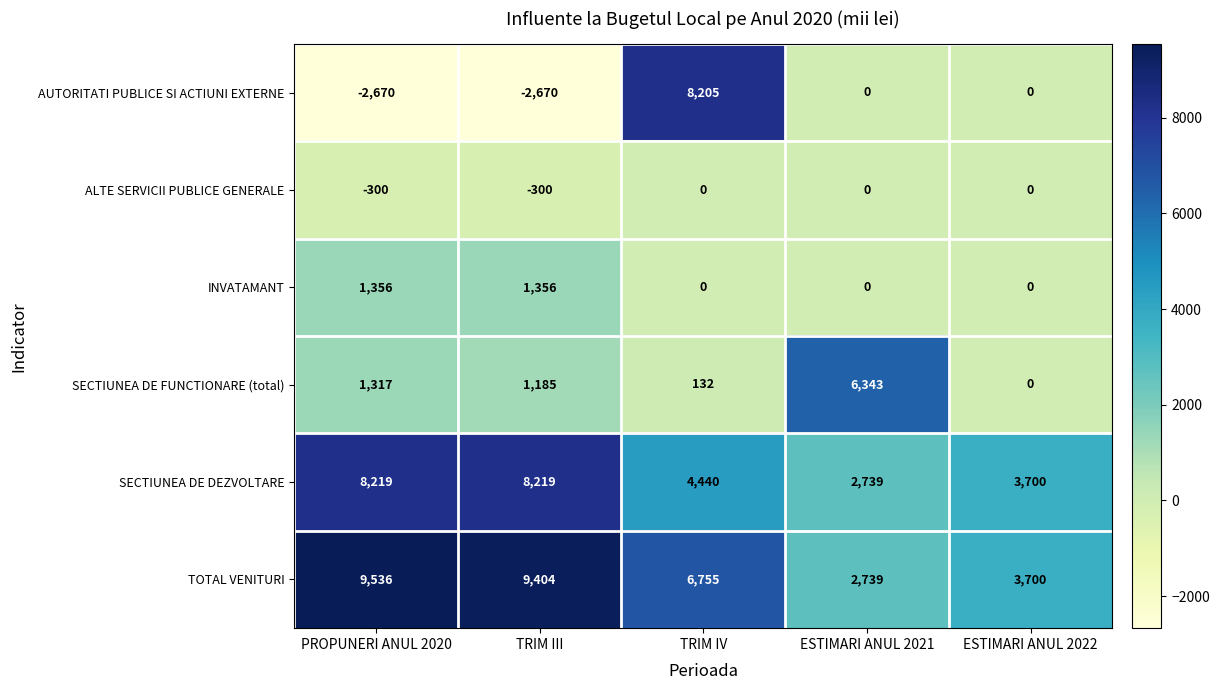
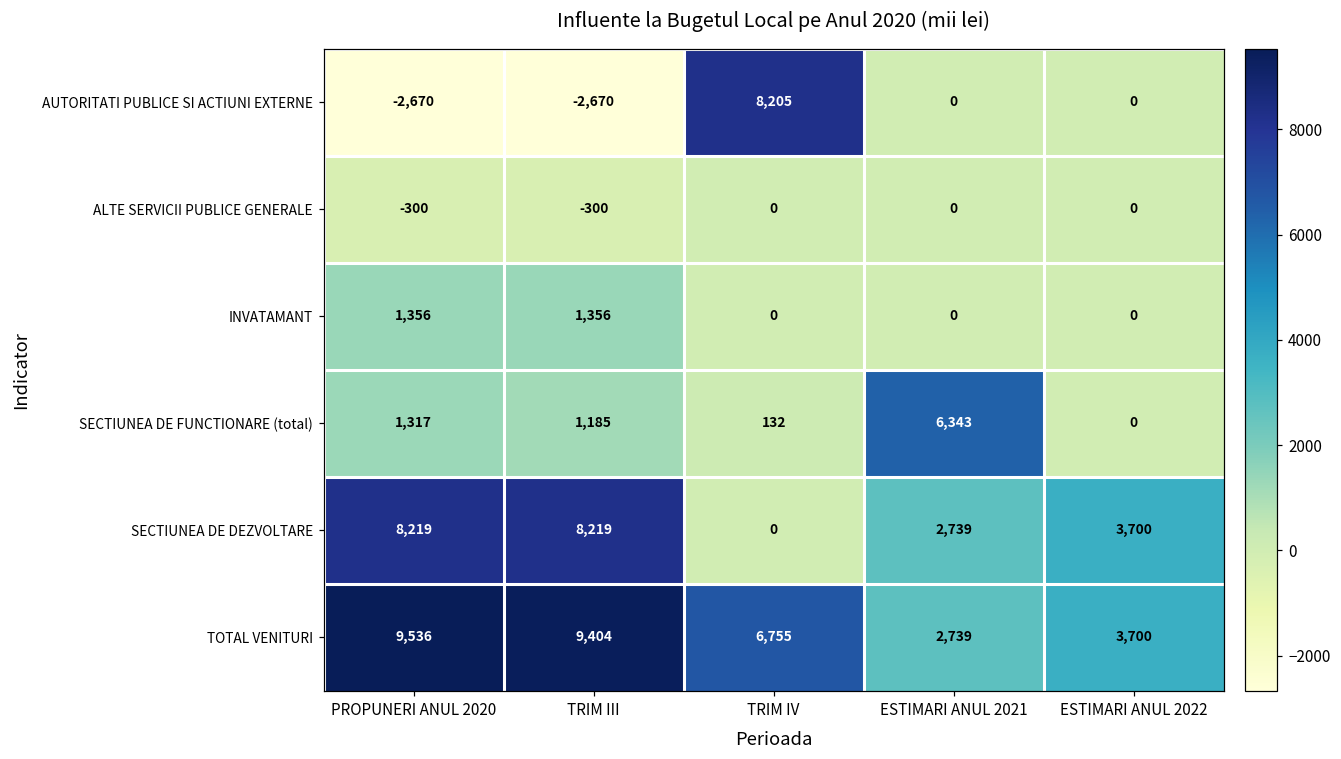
  {
    "AUTORITATI PUBLICE SI ACTIUNI EXTERNE": {
      "PROPUNERI ANUL 2020": "-2,670",
      "TRIM III": "-2,670",
      "TRIM IV": "8,205",
      "ESTIMARI ANUL 2021": "0",
      "ESTIMARI ANUL 2022": "0"
    },
    "ALTE SERVICII PUBLICE GENERALE": {
      "PROPUNERI ANUL 2020": "-300",
      "TRIM III": "-300",
      "TRIM IV": "0",
      "ESTIMARI ANUL 2021": "0",
      "ESTIMARI ANUL 2022": "0"
    },
    "INVATAMANT": {
      "PROPUNERI ANUL 2020": "1,356",
      "TRIM III": "1,356",
      "TRIM IV": "0",
      "ESTIMARI ANUL 2021": "0",
      "ESTIMARI ANUL 2022": "0"
    },
    "SECTIUNEA DE FUNCTIONARE (total)": {
      "PROPUNERI ANUL 2020": "1,317",
      "TRIM III": "1,185",
      "TRIM IV": "132",
      "ESTIMARI ANUL 2021": "6,343",
      "ESTIMARI ANUL 2022": "0"
    },
    "SECTIUNEA DE DEZVOLTARE": {
      "PROPUNERI ANUL 2020": "8,219",
      "TRIM III": "8,219",
-     "TRIM IV": "4,440",
+     "TRIM IV": "0",
      "ESTIMARI ANUL 2021": "2,739",
      "ESTIMARI ANUL 2022": "3,700"
    },
    "TOTAL VENITURI": {
      "PROPUNERI ANUL 2020": "9,536",
      "TRIM III": "9,404",
      "TRIM IV": "6,755",
      "ESTIMARI ANUL 2021": "2,739",
      "ESTIMARI ANUL 2022": "3,700"
    }
  }
